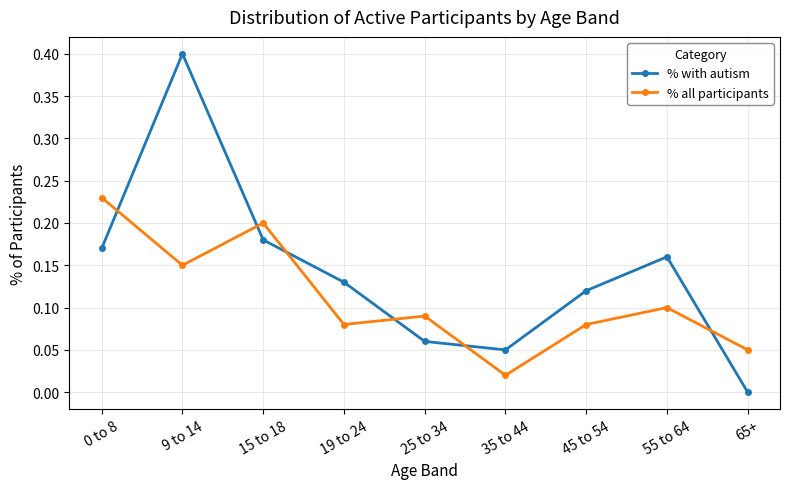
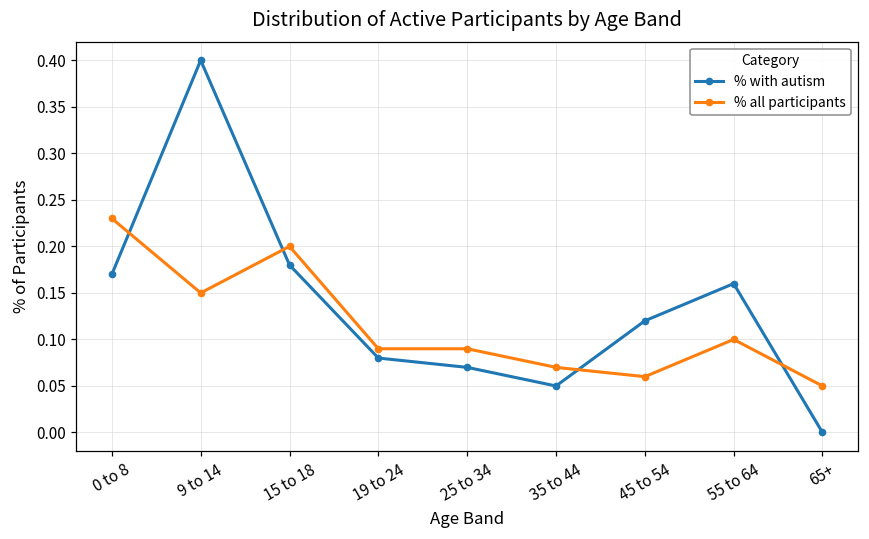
  {
    "% with autism": {
      "0 to 8": 0.17,
      "9 to 14": 0.40,
      "15 to 18": 0.18,
-     "19 to 24": 0.13,
-     "25 to 34": 0.06,
+     "19 to 24": 0.08,
+     "25 to 34": 0.07,
      "35 to 44": 0.05,
      "45 to 54": 0.12,
      "55 to 64": 0.16,
      "65+": 0.00
    },
    "% all participants": {
      "0 to 8": 0.23,
      "9 to 14": 0.15,
      "15 to 18": 0.20,
-     "19 to 24": 0.08,
+     "19 to 24": 0.09,
      "25 to 34": 0.09,
-     "35 to 44": 0.02,
-     "45 to 54": 0.08,
+     "35 to 44": 0.07,
+     "45 to 54": 0.06,
      "55 to 64": 0.10,
      "65+": 0.05
    }
  }
